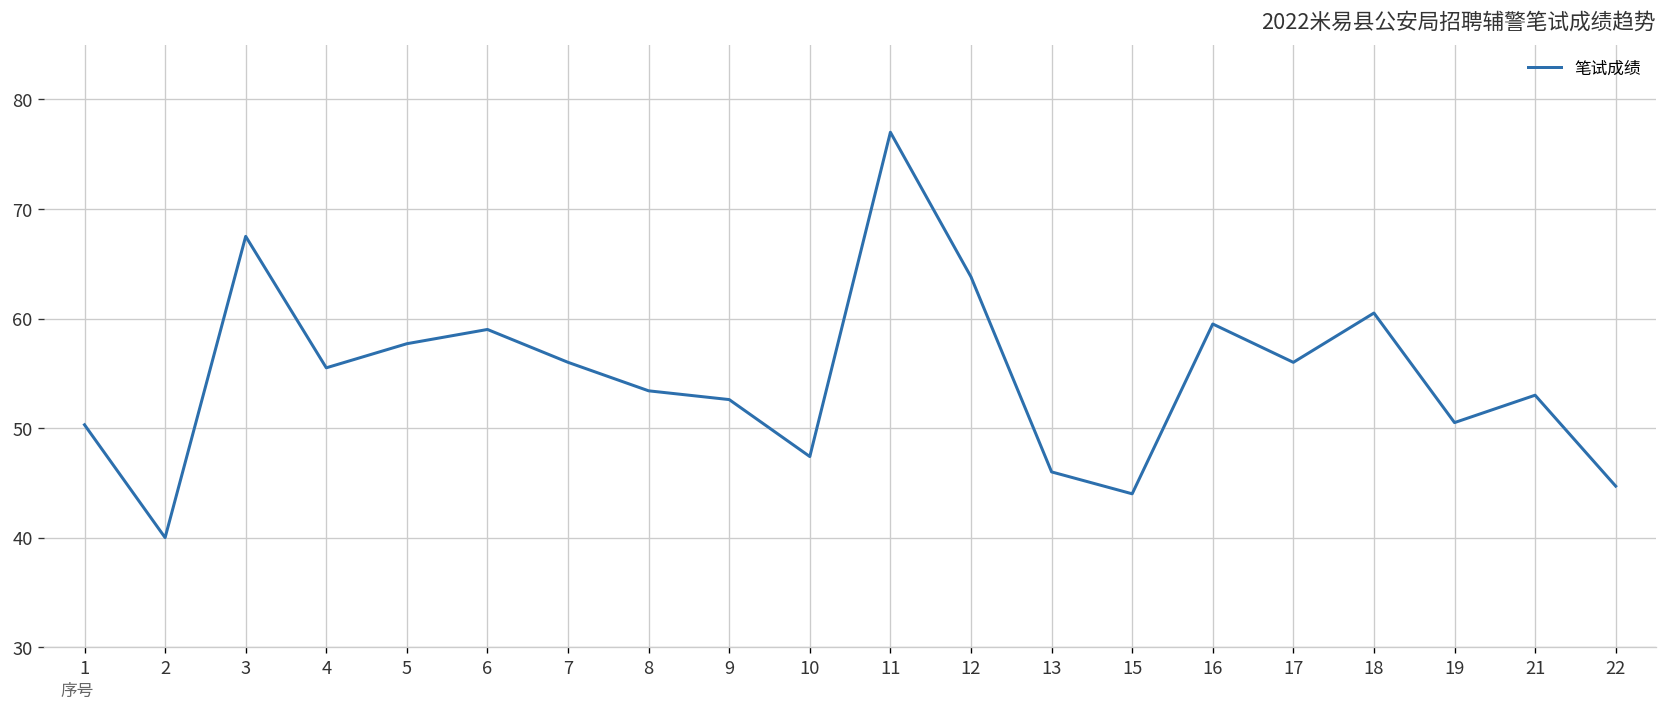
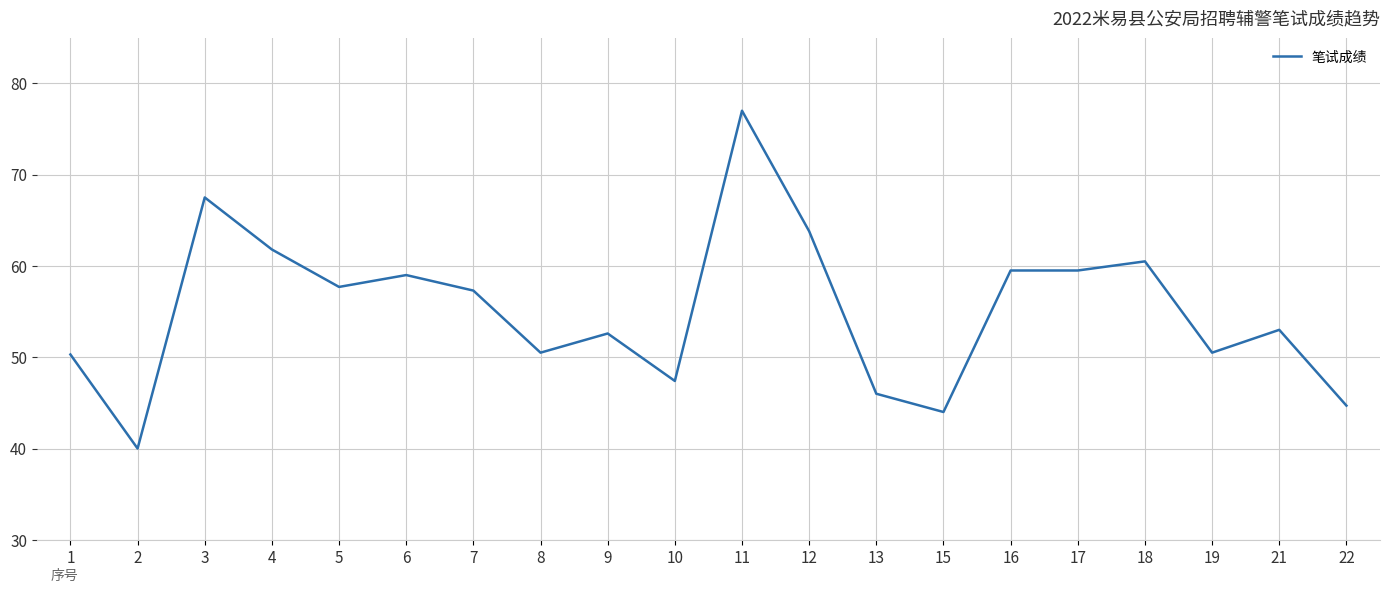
  {
    "1": 50,
    "2": 40,
    "3": 68,
-   "4": 56,
+   "4": 62,
    "5": 58,
    "6": 59,
-   "7": 56,
-   "8": 53,
+   "7": 57,
+   "8": 51,
    "9": 53,
    "10": 47,
    "11": 77,
    "12": 64,
    "13": 46,
    "15": 44,
    "16": 60,
-   "17": 56,
+   "17": 60,
    "18": 61,
    "19": 51,
    "21": 53,
    "22": 45
  }
